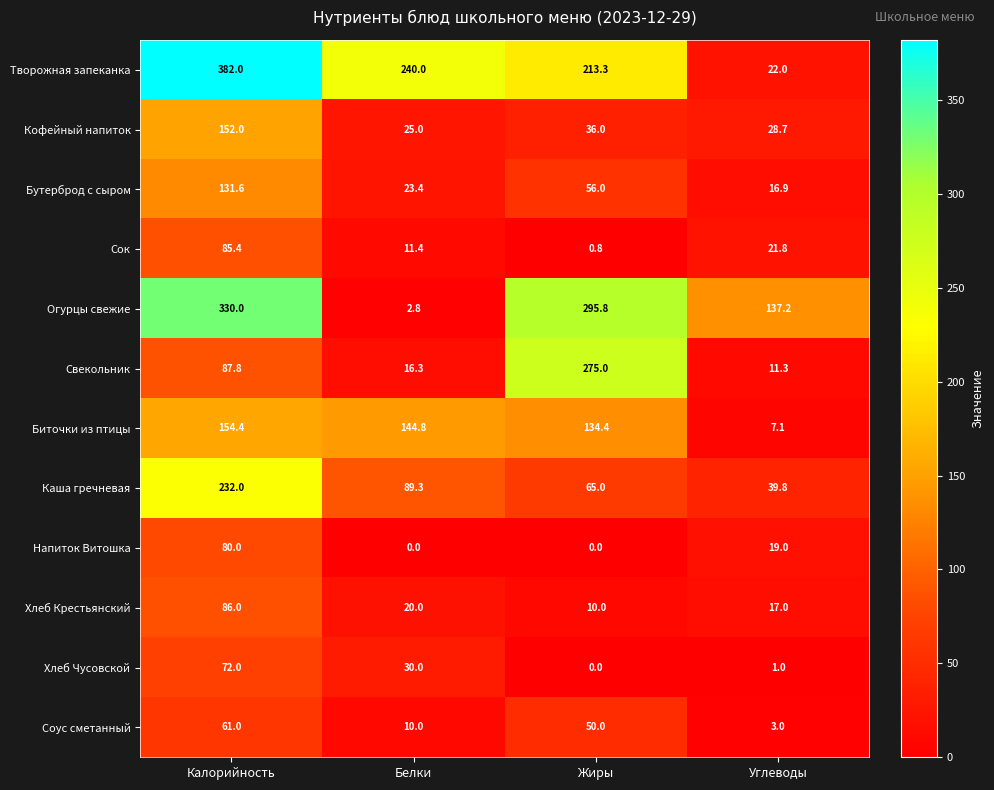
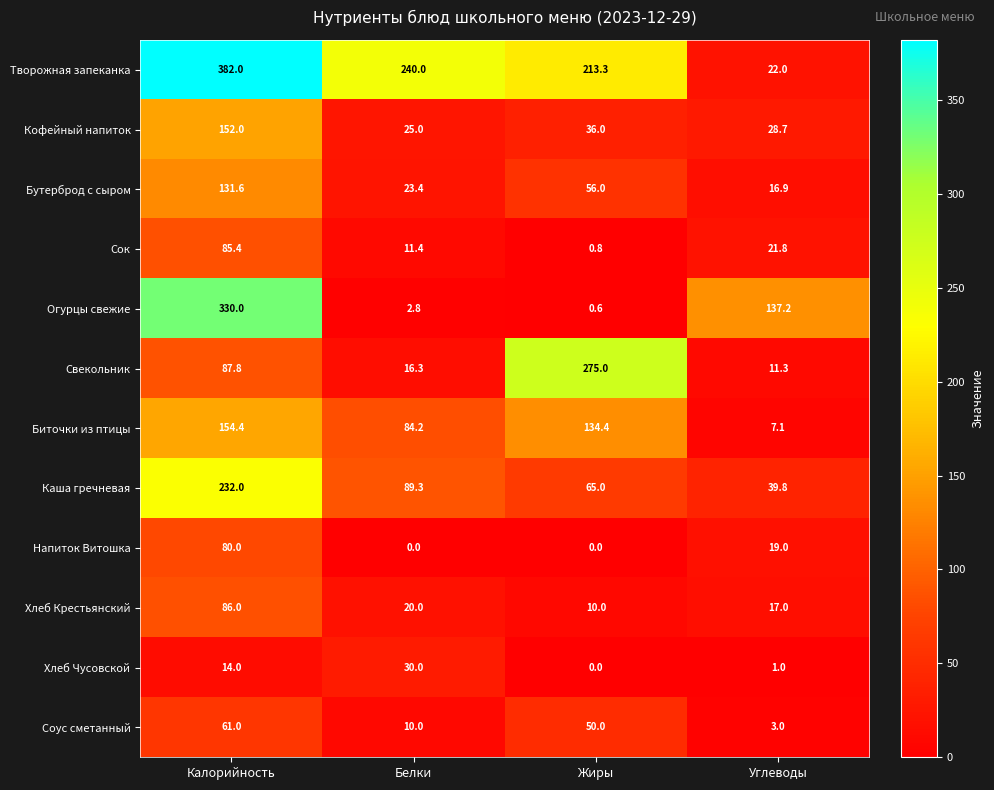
  {
    "Творожная запеканка": {
      "Калорийность": 382.0,
      "Белки": 240.0,
      "Жиры": 213.3,
      "Углеводы": 22.0
    },
    "Кофейный напиток": {
      "Калорийность": 152.0,
      "Белки": 25.0,
      "Жиры": 36.0,
      "Углеводы": 28.7
    },
    "Бутерброд с сыром": {
      "Калорийность": 131.6,
      "Белки": 23.4,
      "Жиры": 56.0,
      "Углеводы": 16.9
    },
    "Сок": {
      "Калорийность": 85.4,
      "Белки": 11.4,
      "Жиры": 0.8,
      "Углеводы": 21.8
    },
    "Огурцы свежие": {
      "Калорийность": 330.0,
      "Белки": 2.8,
-     "Жиры": 295.8,
+     "Жиры": 0.6,
      "Углеводы": 137.2
    },
    "Свекольник": {
      "Калорийность": 87.8,
      "Белки": 16.3,
      "Жиры": 275.0,
      "Углеводы": 11.3
    },
    "Биточки из птицы": {
      "Калорийность": 154.4,
-     "Белки": 144.8,
+     "Белки": 84.2,
      "Жиры": 134.4,
      "Углеводы": 7.1
    },
    "Каша гречневая": {
      "Калорийность": 232.0,
      "Белки": 89.3,
      "Жиры": 65.0,
      "Углеводы": 39.8
    },
    "Напиток Витошка": {
      "Калорийность": 80.0,
      "Белки": 0.0,
      "Жиры": 0.0,
      "Углеводы": 19.0
    },
    "Хлеб Крестьянский": {
      "Калорийность": 86.0,
      "Белки": 20.0,
      "Жиры": 10.0,
      "Углеводы": 17.0
    },
    "Хлеб Чусовской": {
-     "Калорийность": 72.0,
+     "Калорийность": 14.0,
      "Белки": 30.0,
      "Жиры": 0.0,
      "Углеводы": 1.0
    },
    "Соус сметанный": {
      "Калорийность": 61.0,
      "Белки": 10.0,
      "Жиры": 50.0,
      "Углеводы": 3.0
    }
  }
